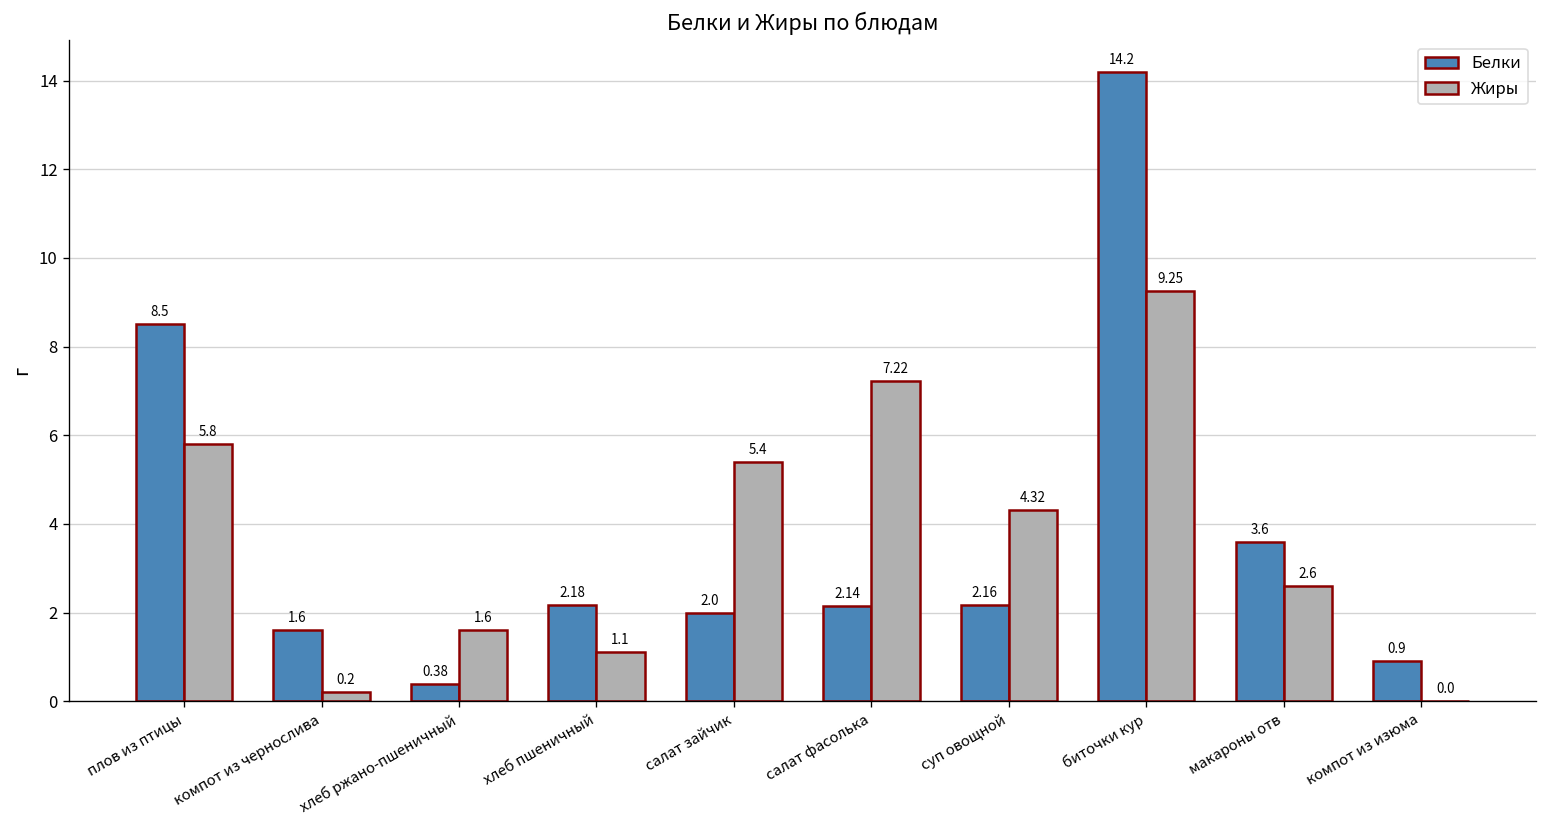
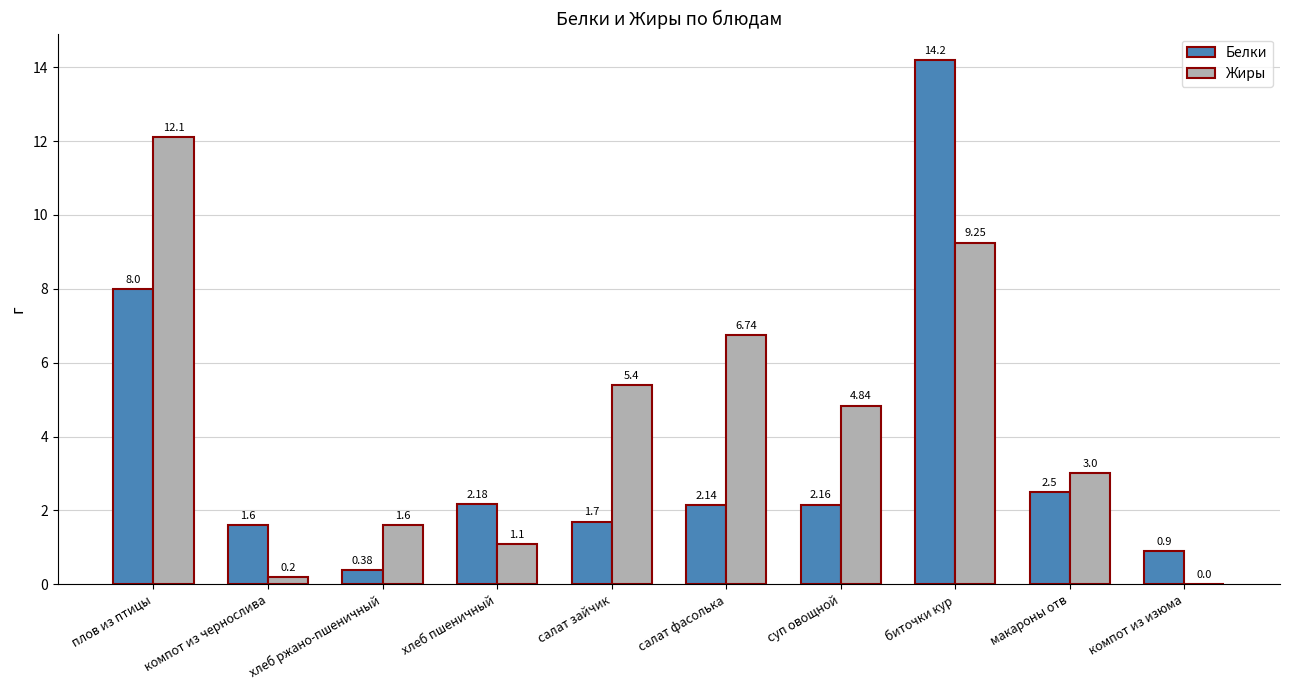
  {
    "Белки": {
-     "плов из птицы": 8.5,
+     "плов из птицы": 8.0,
      "компот из чернослива": 1.6,
      "хлеб ржано-пшеничный": 0.38,
      "хлеб пшеничный": 2.18,
-     "салат зайчик": 2.0,
+     "салат зайчик": 1.7,
      "салат фасолька": 2.14,
      "суп овощной": 2.16,
      "биточки кур": 14.2,
-     "макароны отв": 3.6,
+     "макароны отв": 2.5,
      "компот из изюма": 0.9
    },
    "Жиры": {
-     "плов из птицы": 5.8,
+     "плов из птицы": 12.1,
      "компот из чернослива": 0.2,
      "хлеб ржано-пшеничный": 1.6,
      "хлеб пшеничный": 1.1,
      "салат зайчик": 5.4,
-     "салат фасолька": 7.22,
-     "суп овощной": 4.32,
+     "салат фасолька": 6.74,
+     "суп овощной": 4.84,
      "биточки кур": 9.25,
-     "макароны отв": 2.6,
+     "макароны отв": 3.0,
      "компот из изюма": 0.0
    }
  }
